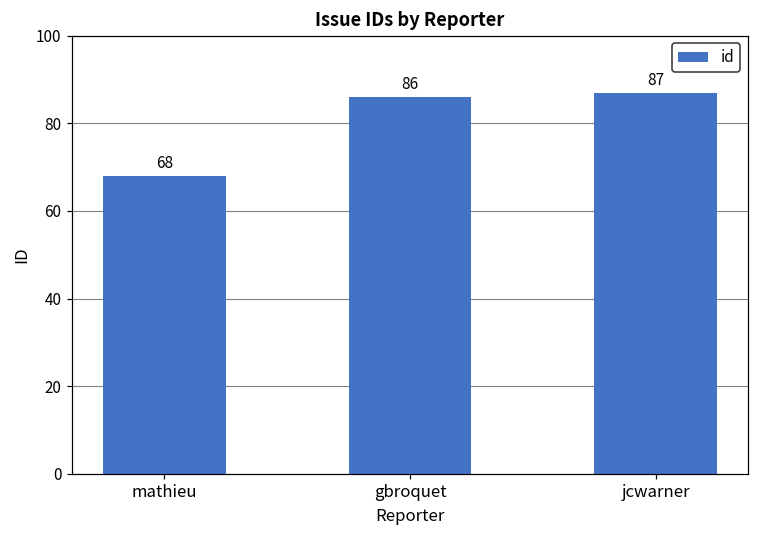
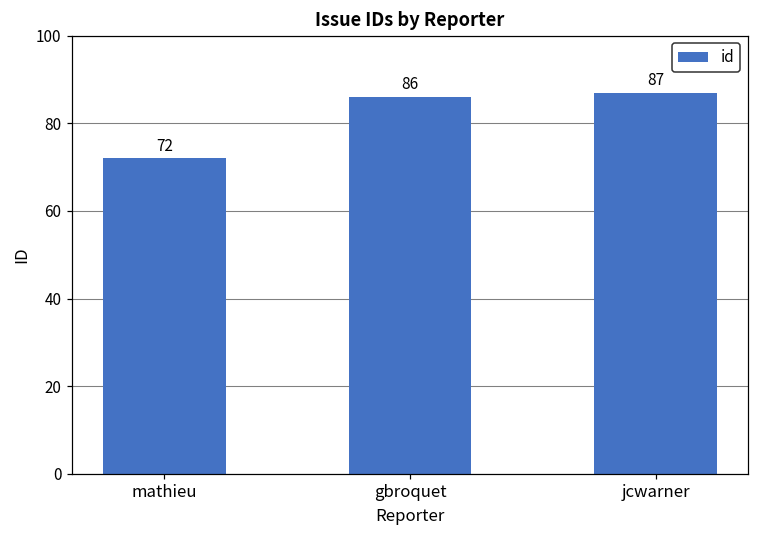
  {
-   "mathieu": 68,
+   "mathieu": 72,
    "gbroquet": 86,
    "jcwarner": 87
  }
